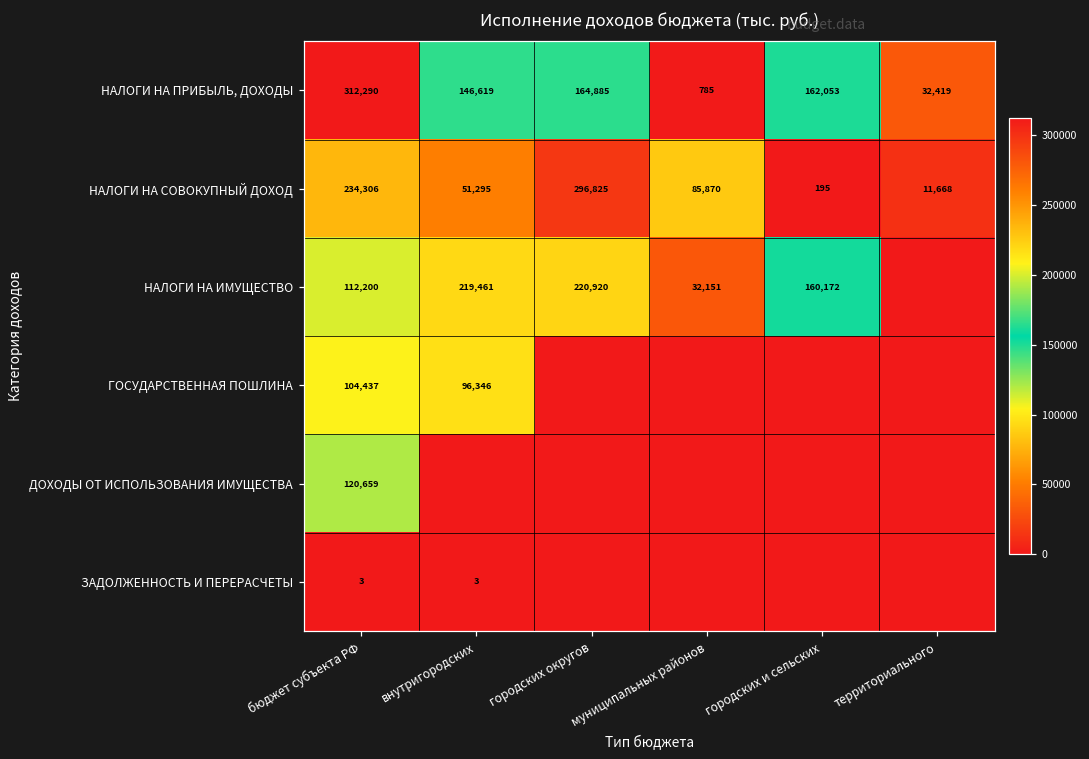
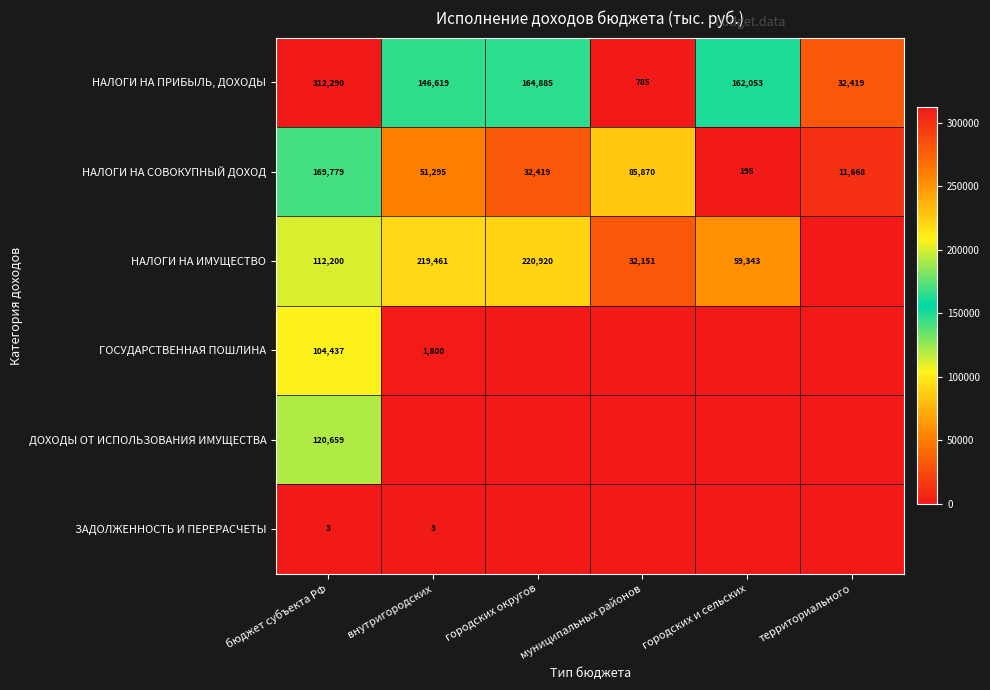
  {
    "НАЛОГИ НА ПРИБЫЛЬ, ДОХОДЫ": {
      "бюджет субъекта РФ": "312,290",
      "внутригородских": "146,619",
      "городских округов": "164,885",
      "муниципальных районов": "785",
      "городских и сельских": "162,053",
      "территориального": "32,419"
    },
    "НАЛОГИ НА СОВОКУПНЫЙ ДОХОД": {
-     "бюджет субъекта РФ": "234,306",
+     "бюджет субъекта РФ": "169,779",
      "внутригородских": "51,295",
-     "городских округов": "296,825",
+     "городских округов": "32,419",
      "муниципальных районов": "85,870",
      "городских и сельских": "195",
      "территориального": "11,668"
    },
    "НАЛОГИ НА ИМУЩЕСТВО": {
      "бюджет субъекта РФ": "112,200",
      "внутригородских": "219,461",
      "городских округов": "220,920",
      "муниципальных районов": "32,151",
-     "городских и сельских": "160,172"
+     "городских и сельских": "59,343"
    },
    "ГОСУДАРСТВЕННАЯ ПОШЛИНА": {
      "бюджет субъекта РФ": "104,437",
-     "внутригородских": "96,346"
+     "внутригородских": "1,800"
    },
    "ДОХОДЫ ОТ ИСПОЛЬЗОВАНИЯ ИМУЩЕСТВА": {
      "бюджет субъекта РФ": "120,659"
    },
    "ЗАДОЛЖЕННОСТЬ И ПЕРЕРАСЧЕТЫ": {
      "бюджет субъекта РФ": "3",
      "внутригородских": "3"
    }
  }
